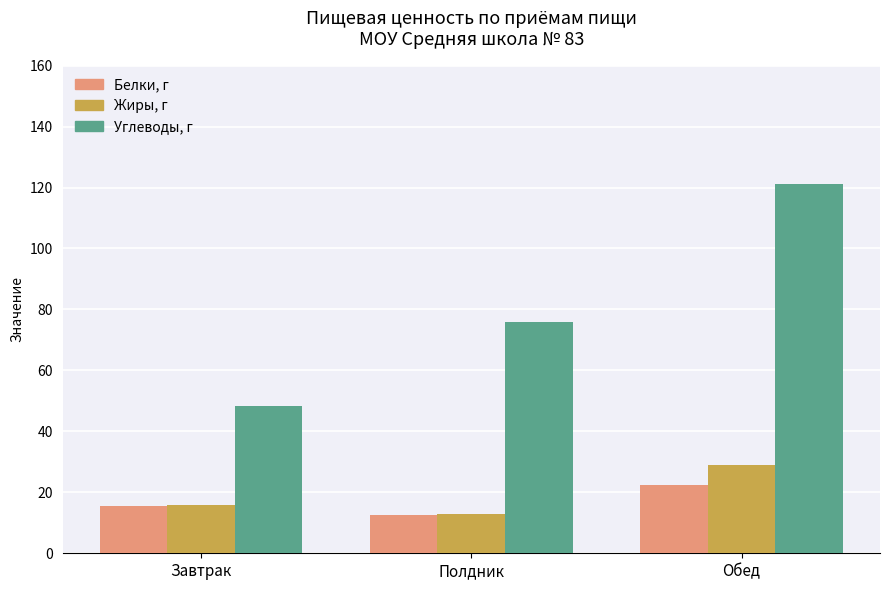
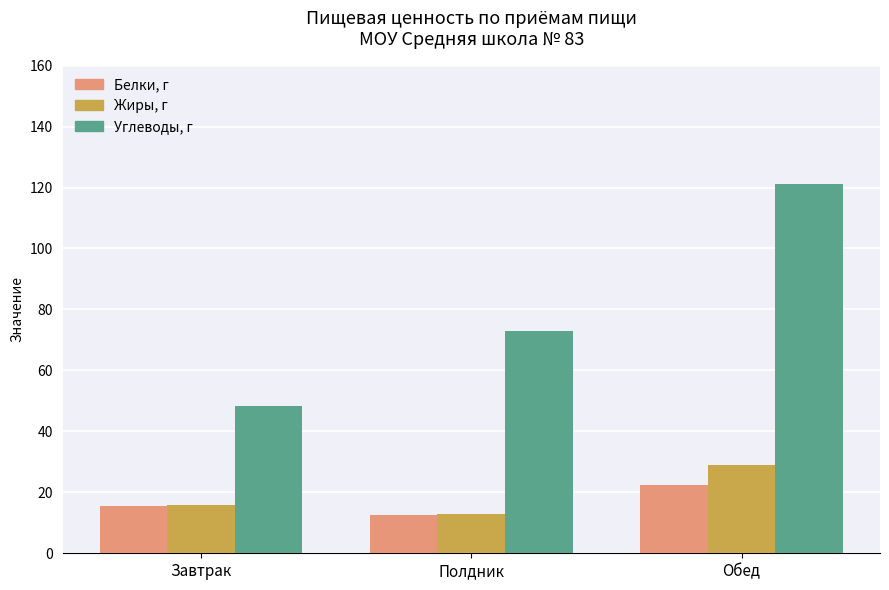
  {
    "Углеводы, г": {
      "Завтрак": 48,
-     "Полдник": 76,
+     "Полдник": 73,
      "Обед": 121
    }
  }
